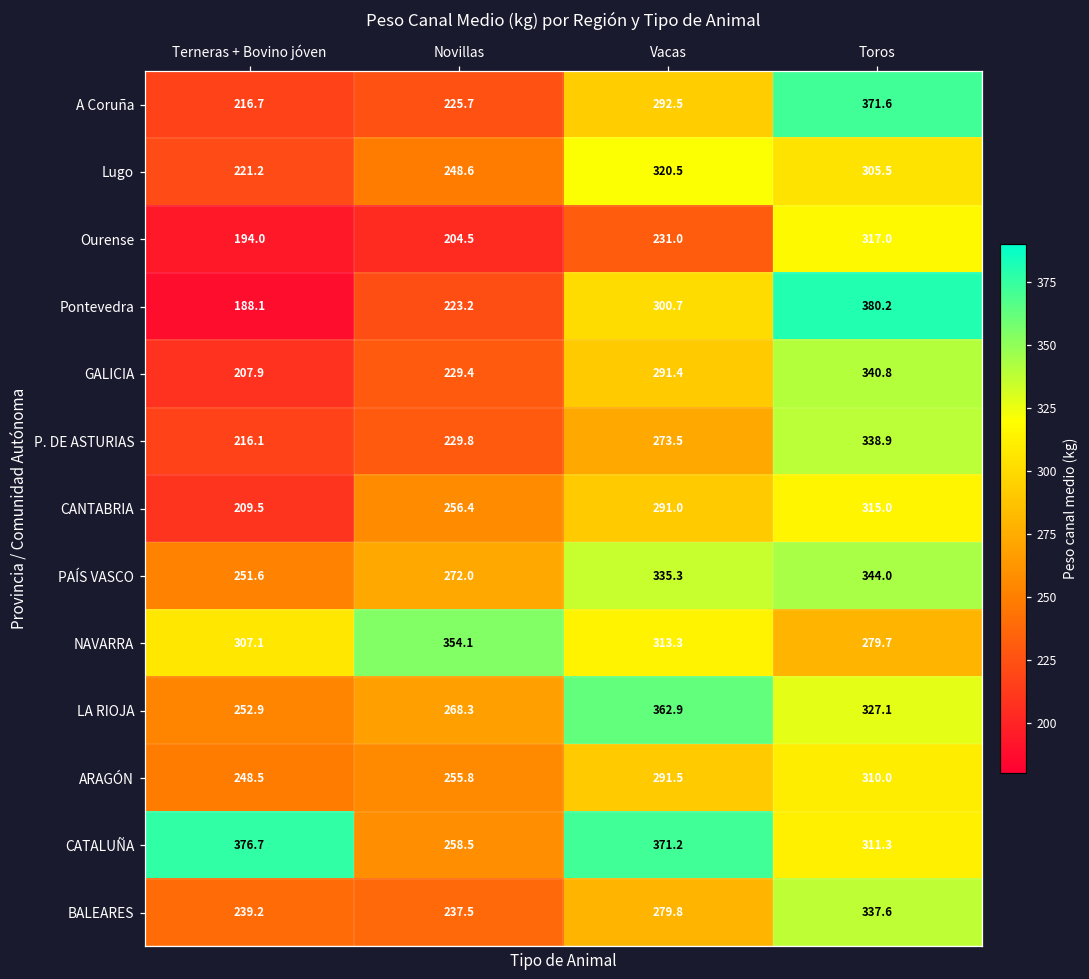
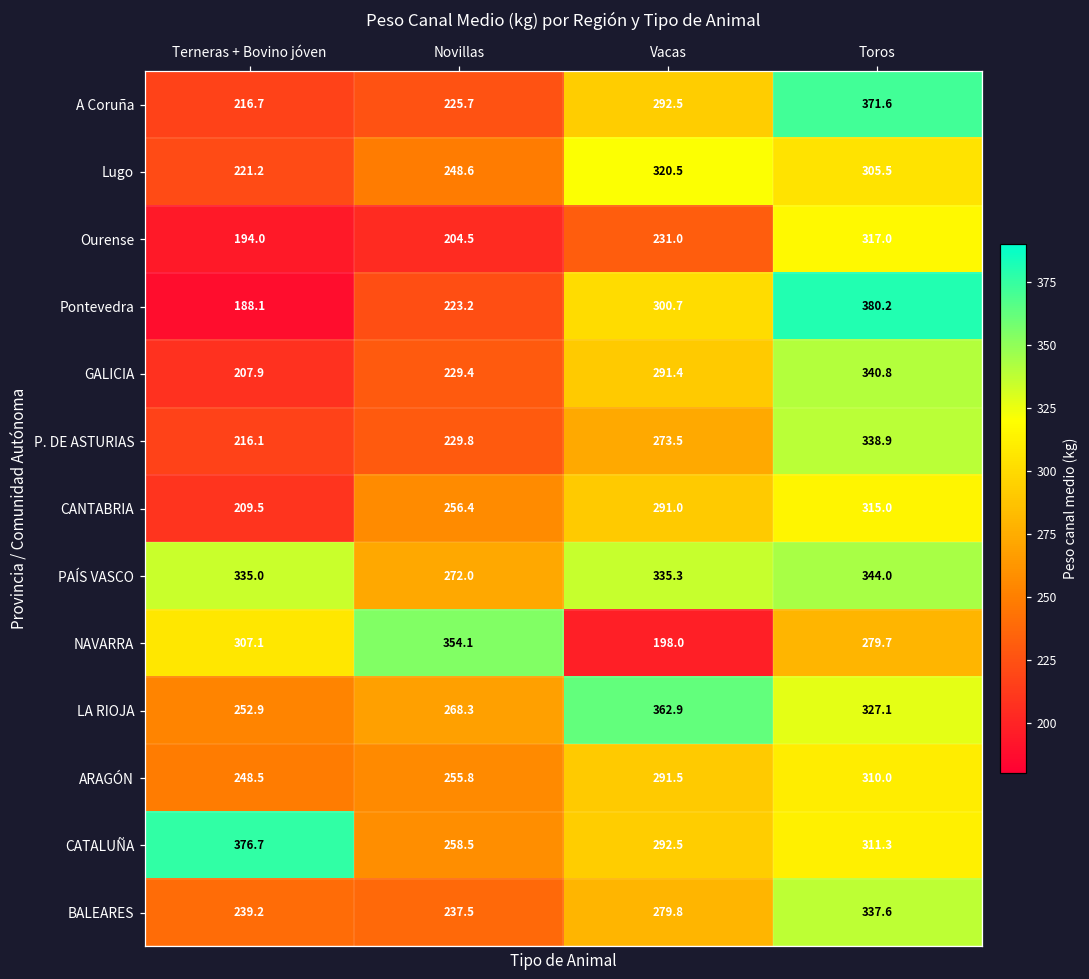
  {
    "A Coruña": {
      "Terneras + Bovino jóven": 216.7,
      "Novillas": 225.7,
      "Vacas": 292.5,
      "Toros": 371.6
    },
    "Lugo": {
      "Terneras + Bovino jóven": 221.2,
      "Novillas": 248.6,
      "Vacas": 320.5,
      "Toros": 305.5
    },
    "Ourense": {
      "Terneras + Bovino jóven": 194.0,
      "Novillas": 204.5,
      "Vacas": 231.0,
      "Toros": 317.0
    },
    "Pontevedra": {
      "Terneras + Bovino jóven": 188.1,
      "Novillas": 223.2,
      "Vacas": 300.7,
      "Toros": 380.2
    },
    "GALICIA": {
      "Terneras + Bovino jóven": 207.9,
      "Novillas": 229.4,
      "Vacas": 291.4,
      "Toros": 340.8
    },
    "P. DE ASTURIAS": {
      "Terneras + Bovino jóven": 216.1,
      "Novillas": 229.8,
      "Vacas": 273.5,
      "Toros": 338.9
    },
    "CANTABRIA": {
      "Terneras + Bovino jóven": 209.5,
      "Novillas": 256.4,
      "Vacas": 291.0,
      "Toros": 315.0
    },
    "PAÍS VASCO": {
-     "Terneras + Bovino jóven": 251.6,
+     "Terneras + Bovino jóven": 335.0,
      "Novillas": 272.0,
      "Vacas": 335.3,
      "Toros": 344.0
    },
    "NAVARRA": {
      "Terneras + Bovino jóven": 307.1,
      "Novillas": 354.1,
-     "Vacas": 313.3,
+     "Vacas": 198.0,
      "Toros": 279.7
    },
    "LA RIOJA": {
      "Terneras + Bovino jóven": 252.9,
      "Novillas": 268.3,
      "Vacas": 362.9,
      "Toros": 327.1
    },
    "ARAGÓN": {
      "Terneras + Bovino jóven": 248.5,
      "Novillas": 255.8,
      "Vacas": 291.5,
      "Toros": 310.0
    },
    "CATALUÑA": {
      "Terneras + Bovino jóven": 376.7,
      "Novillas": 258.5,
-     "Vacas": 371.2,
+     "Vacas": 292.5,
      "Toros": 311.3
    },
    "BALEARES": {
      "Terneras + Bovino jóven": 239.2,
      "Novillas": 237.5,
      "Vacas": 279.8,
      "Toros": 337.6
    }
  }
